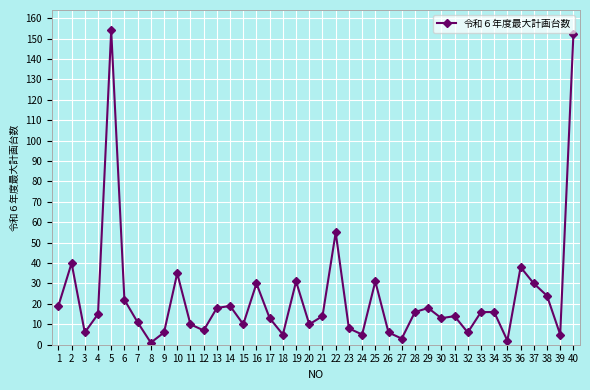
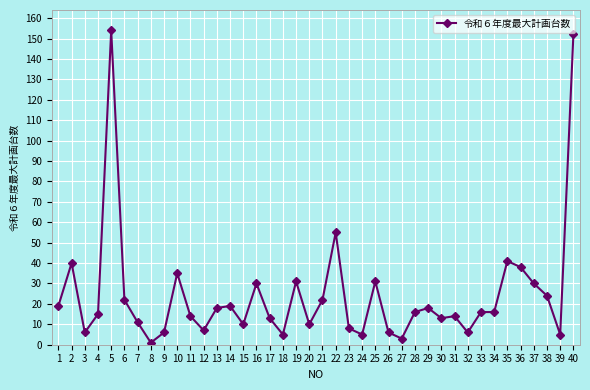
  {
    "1": 19,
    "2": 40,
    "3": 6,
    "4": 15,
    "5": 154,
    "6": 22,
    "7": 11,
    "8": 1,
    "9": 6,
    "10": 35,
-   "11": 10,
+   "11": 14,
    "12": 7,
    "13": 18,
    "14": 19,
    "15": 10,
    "16": 30,
    "17": 13,
    "18": 5,
    "19": 31,
    "20": 10,
-   "21": 14,
+   "21": 22,
    "22": 55,
    "23": 8,
    "24": 5,
    "25": 31,
    "26": 6,
    "27": 3,
    "28": 16,
    "29": 18,
    "30": 13,
    "31": 14,
    "32": 6,
    "33": 16,
    "34": 16,
-   "35": 2,
+   "35": 41,
    "36": 38,
    "37": 30,
    "38": 24,
    "39": 5,
    "40": 152
  }
